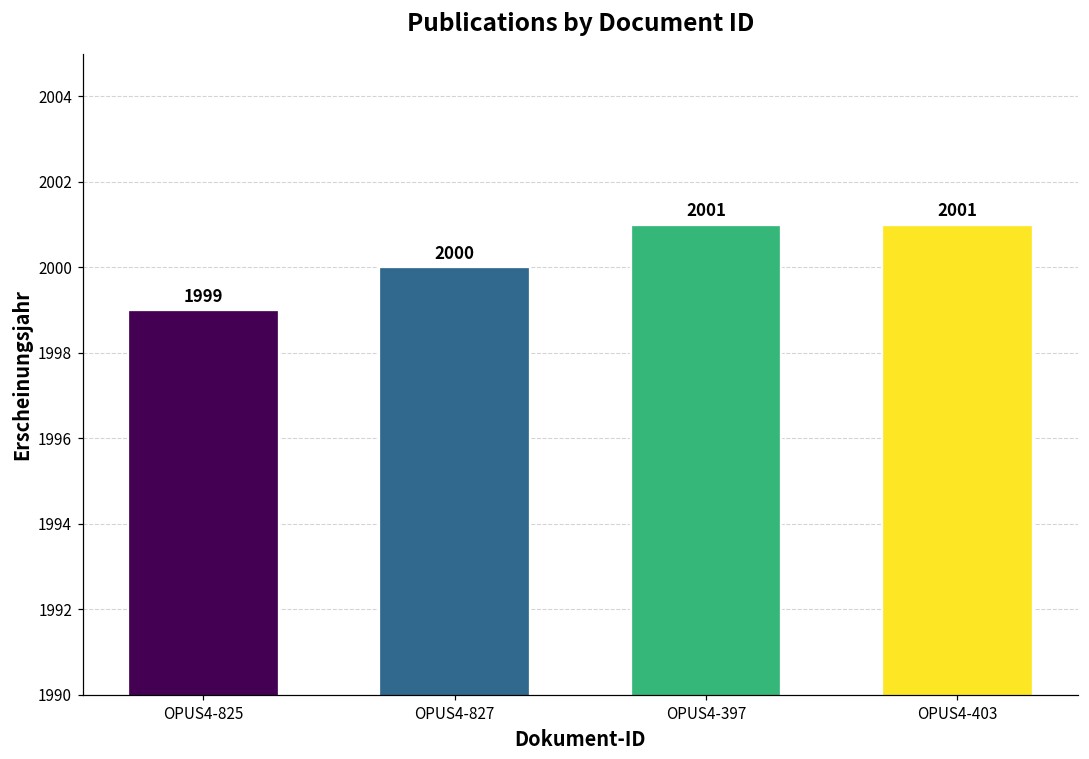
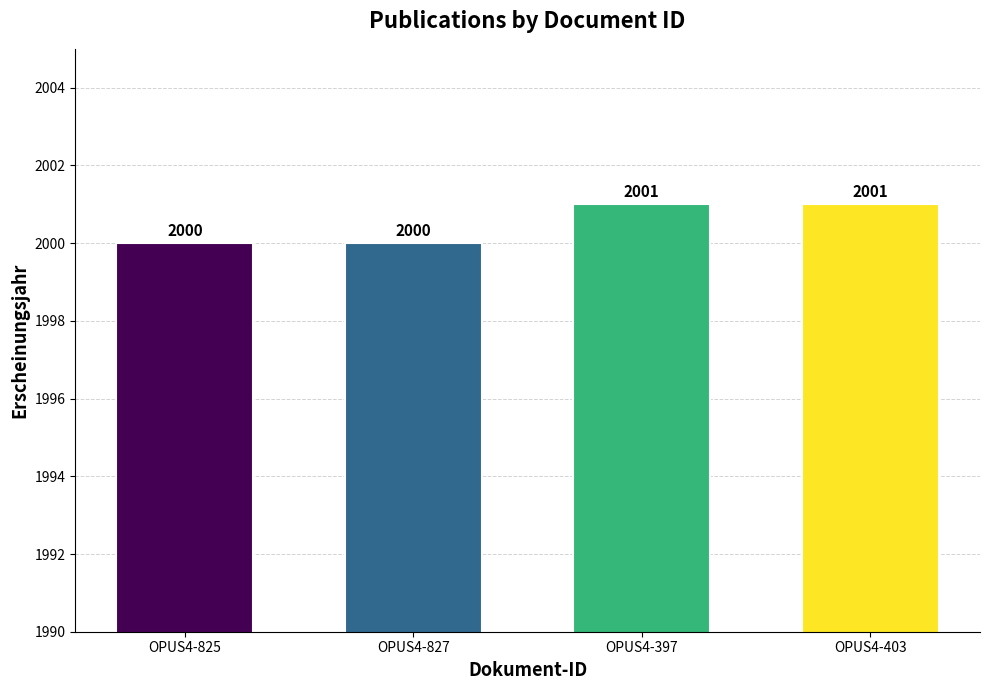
  {
-   "OPUS4-825": 1999,
+   "OPUS4-825": 2000,
    "OPUS4-827": 2000,
    "OPUS4-397": 2001,
    "OPUS4-403": 2001
  }
